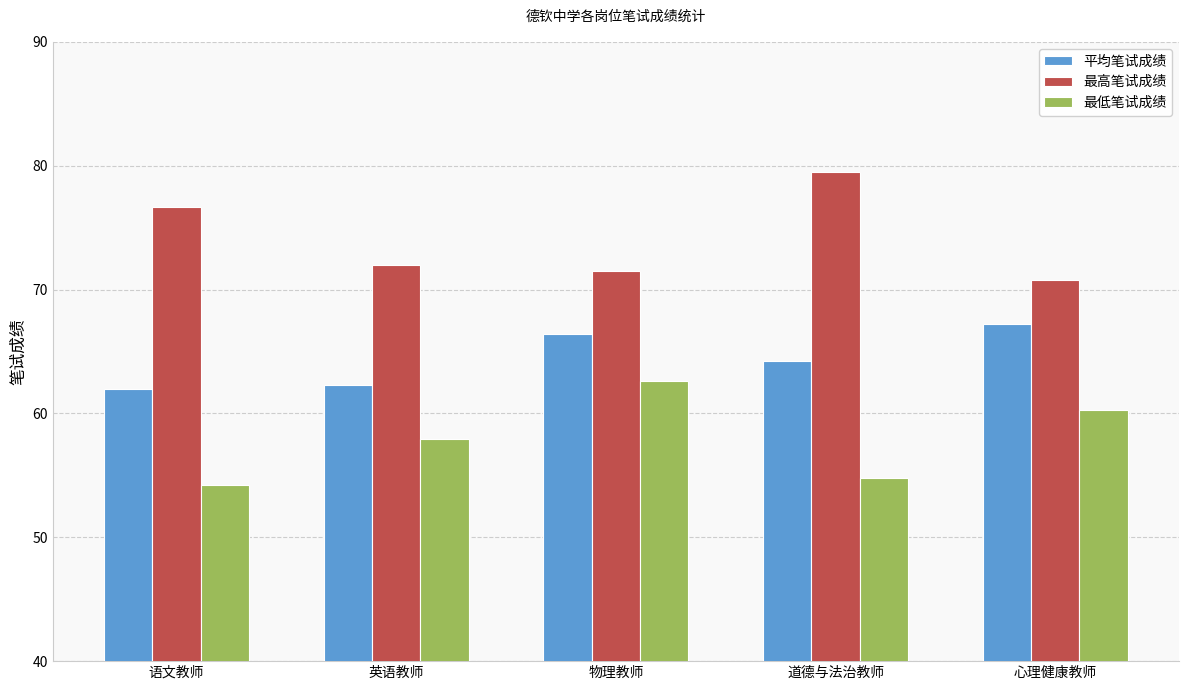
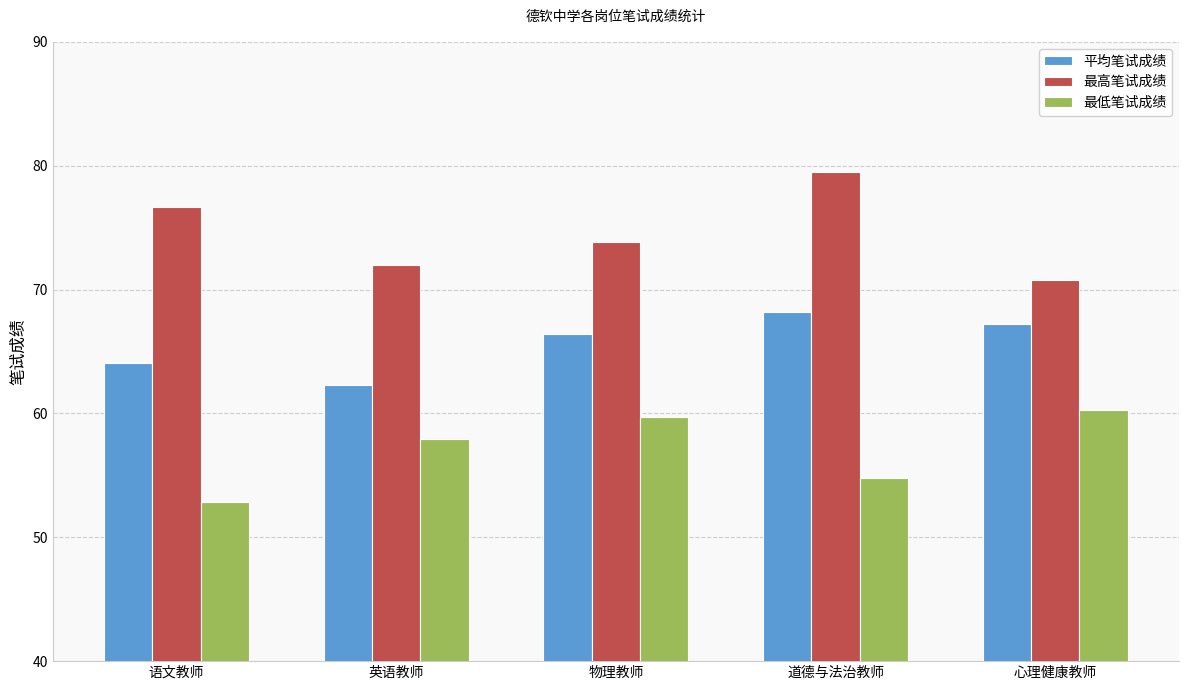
  {
    "平均笔试成绩": {
-     "语文教师": 62.0,
+     "语文教师": 64.1,
      "英语教师": 62.3,
      "物理教师": 66.4,
-     "道德与法治教师": 64.2,
+     "道德与法治教师": 68.2,
      "心理健康教师": 67.2
    },
    "最高笔试成绩": {
      "语文教师": 76.7,
      "英语教师": 72.0,
-     "物理教师": 71.5,
+     "物理教师": 73.8,
      "道德与法治教师": 79.5,
      "心理健康教师": 70.8
    },
    "最低笔试成绩": {
-     "语文教师": 54.3,
+     "语文教师": 52.9,
      "英语教师": 57.9,
-     "物理教师": 62.6,
+     "物理教师": 59.8,
      "道德与法治教师": 54.8,
      "心理健康教师": 60.3
    }
  }
